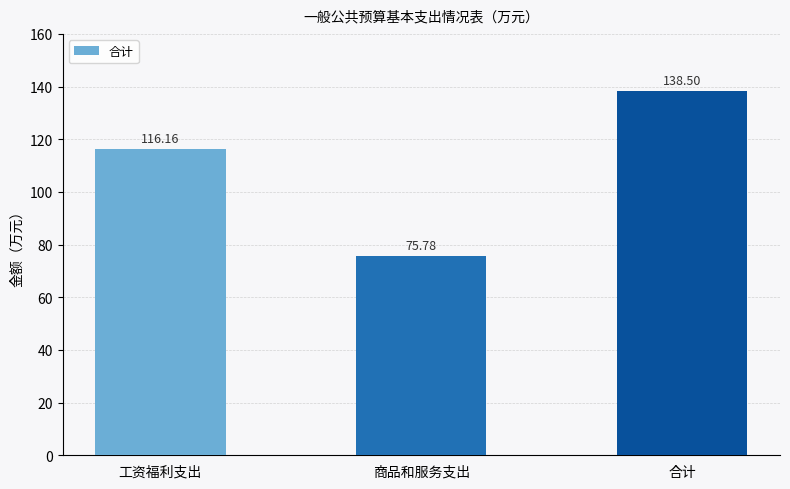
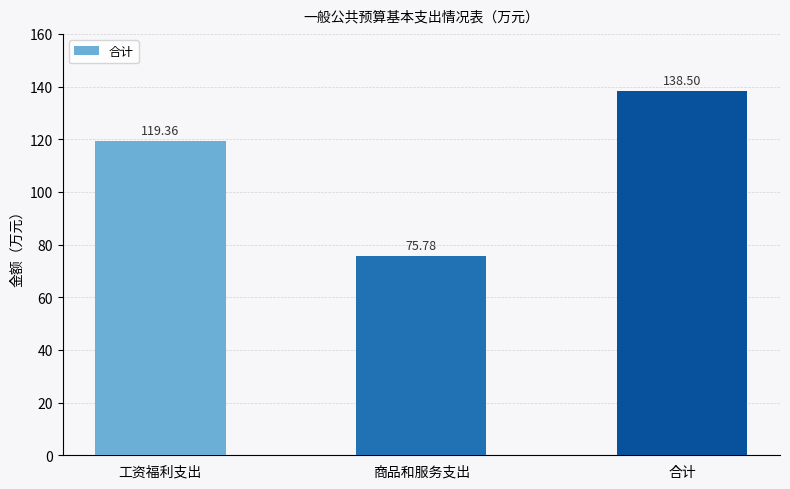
  {
-   "工资福利支出": 116.16,
+   "工资福利支出": 119.36,
    "商品和服务支出": 75.78,
    "合计": 138.50
  }
